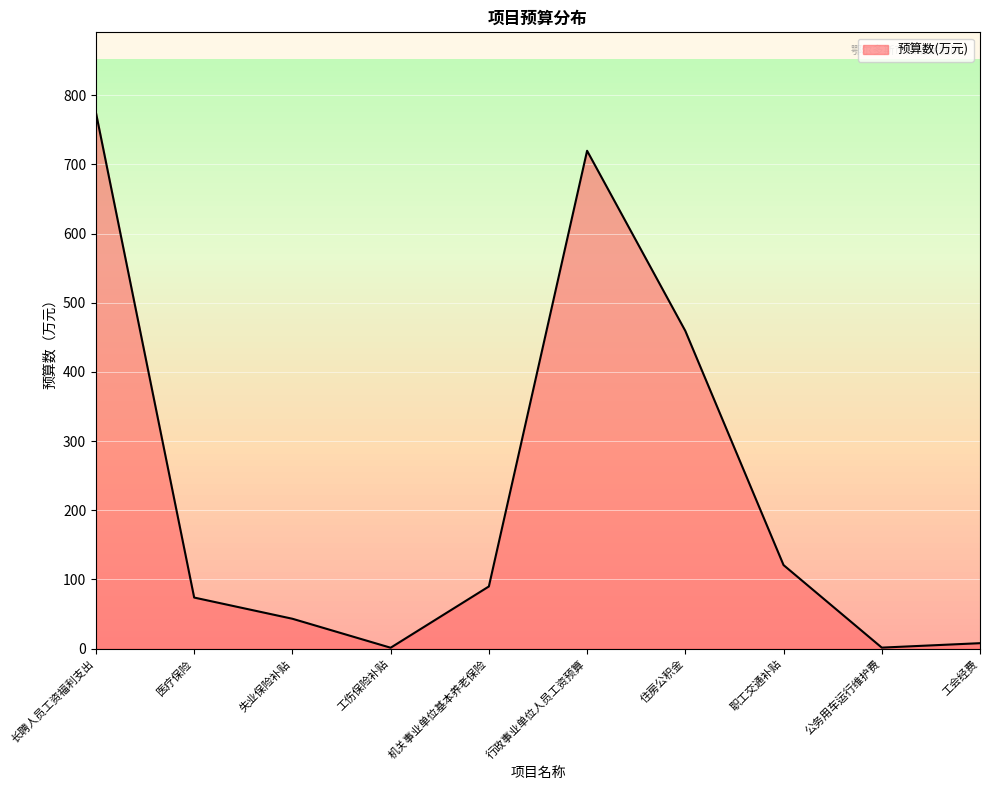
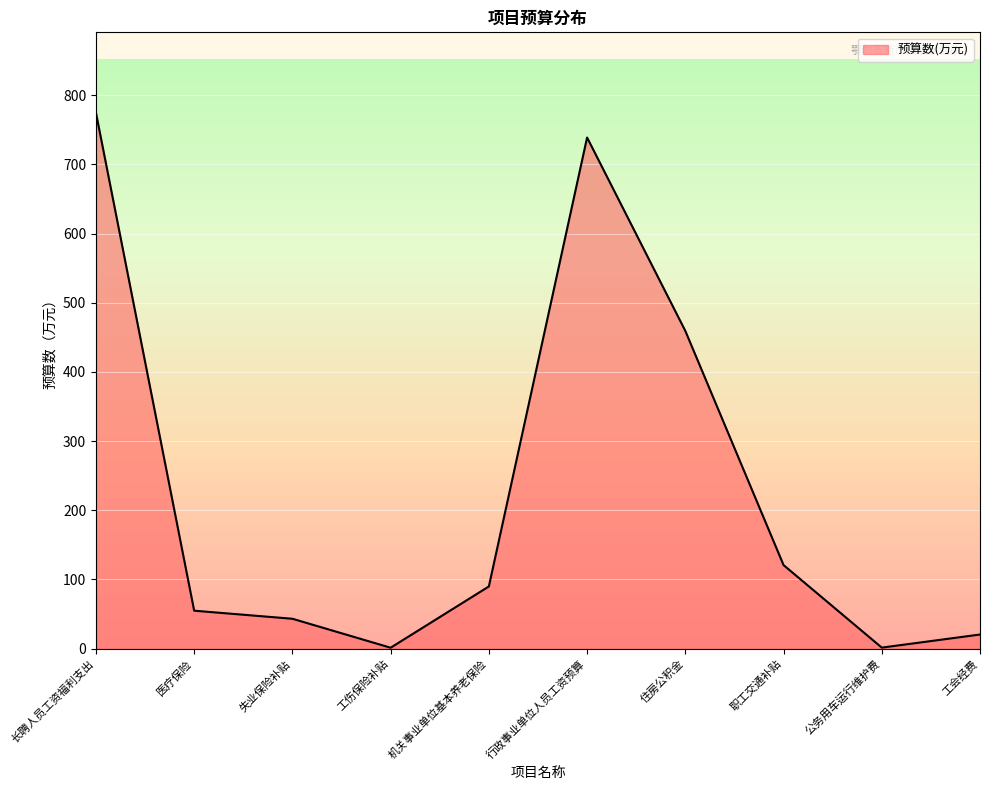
  {
    "长聘人员工资福利支出": 770,
-   "医疗保险": 70,
+   "医疗保险": 50,
    "失业保险补贴": 40,
    "工伤保险补贴": 0,
    "机关事业单位基本养老保险": 90,
-   "行政事业单位人员工资预算": 720,
+   "行政事业单位人员工资预算": 740,
    "住房公积金": 460,
    "职工交通补贴": 120,
    "公务用车运行维护费": 0,
-   "工会经费": 10
+   "工会经费": 20
  }
